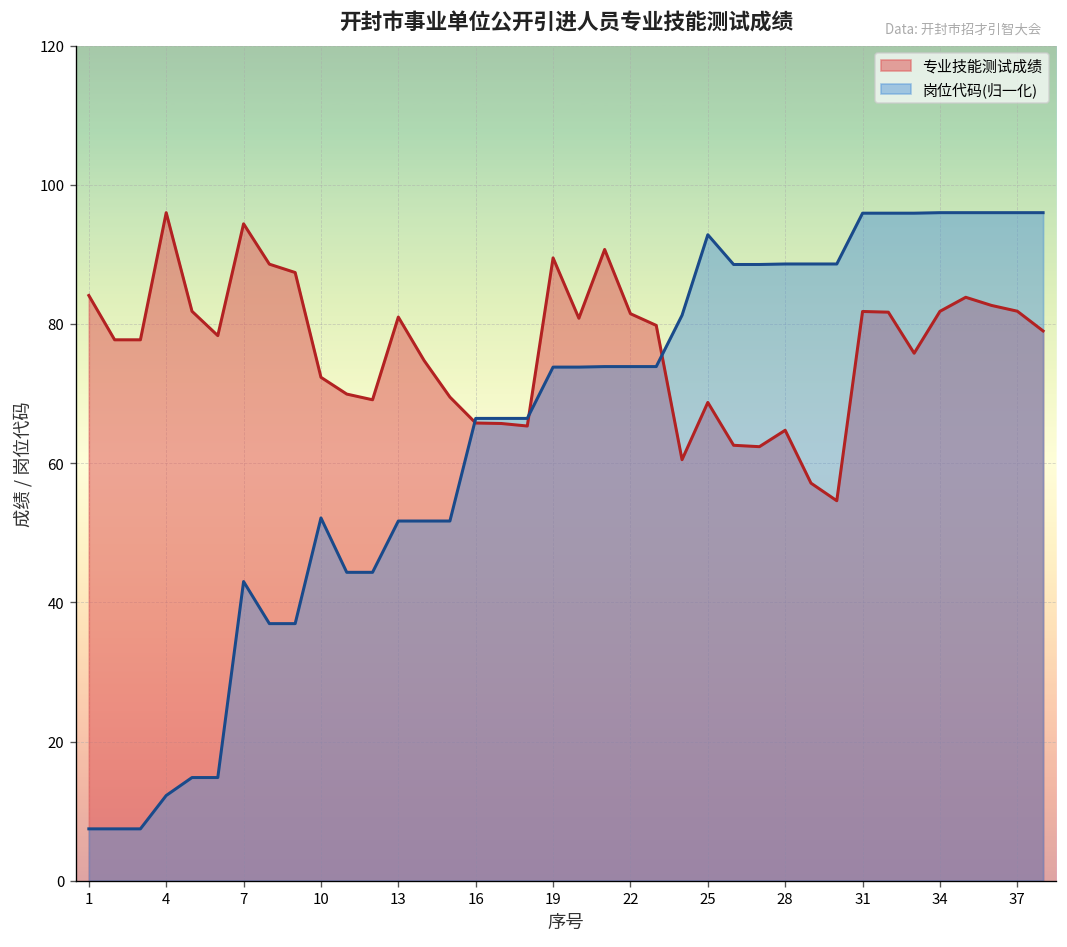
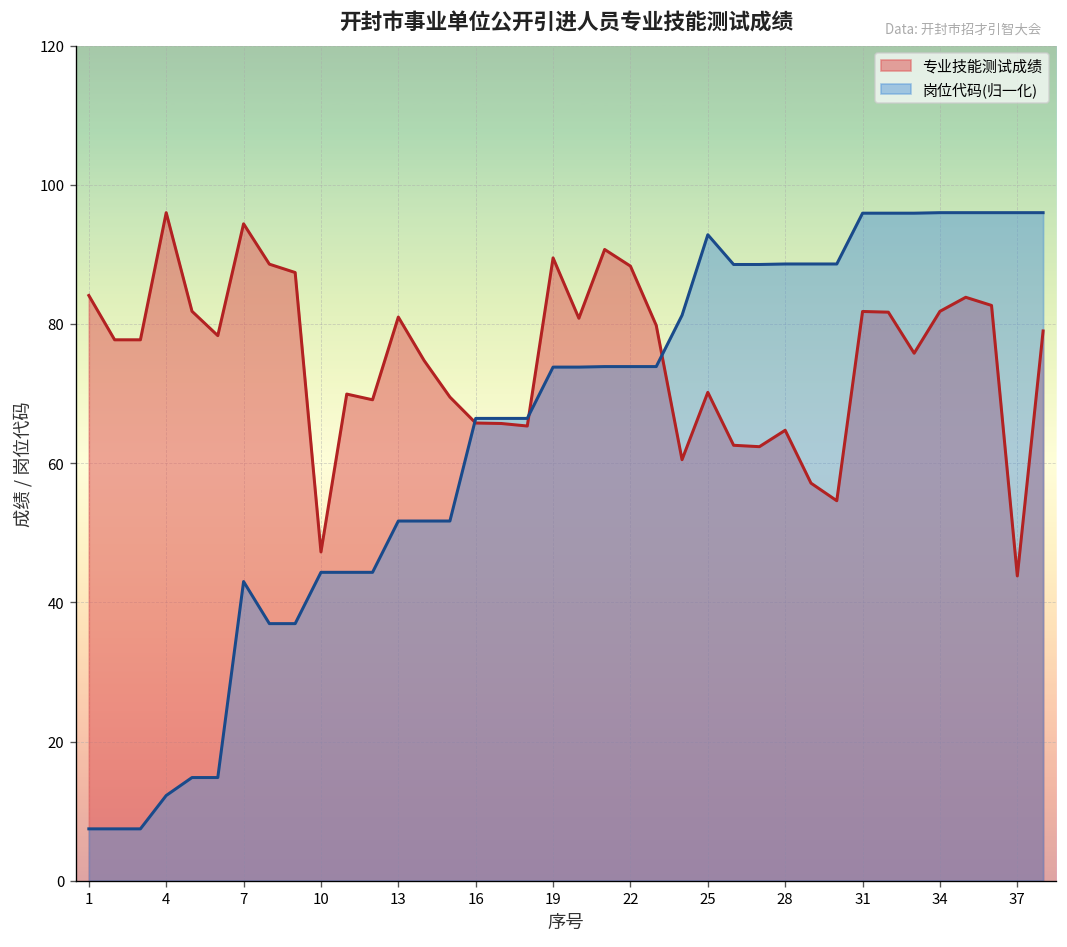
  {
    "专业技能测试成绩": {
      "1": 84,
      "4": 96,
      "7": 94,
-     "10": 72,
+     "10": 47,
      "13": 81,
      "16": 66,
      "19": 90,
-     "22": 81,
-     "25": 69,
+     "22": 88,
+     "25": 70,
      "28": 65,
      "31": 82,
      "34": 82,
-     "37": 82
+     "37": 44
    },
    "岗位代码(归一化)": {
      "1": 7,
      "4": 12,
      "7": 43,
-     "10": 52,
+     "10": 44,
      "13": 52,
      "16": 66,
      "19": 74,
      "22": 74,
      "25": 93,
      "28": 89,
      "31": 96,
      "34": 96,
      "37": 96
    }
  }
